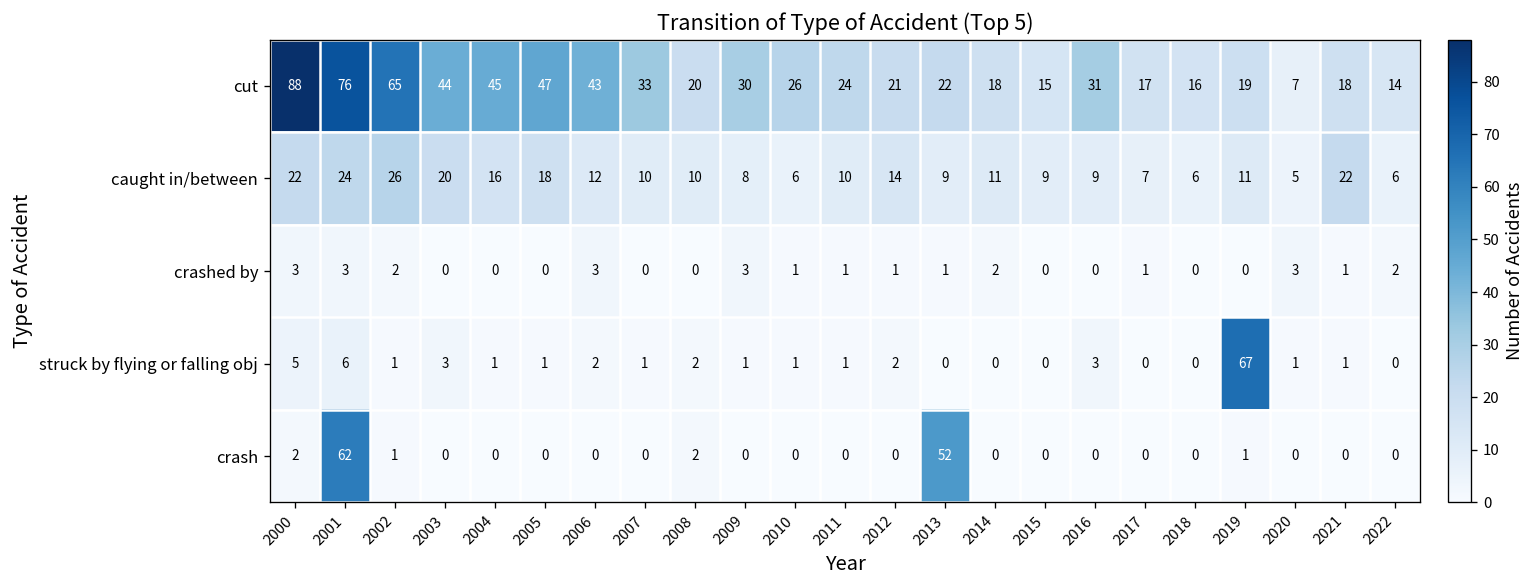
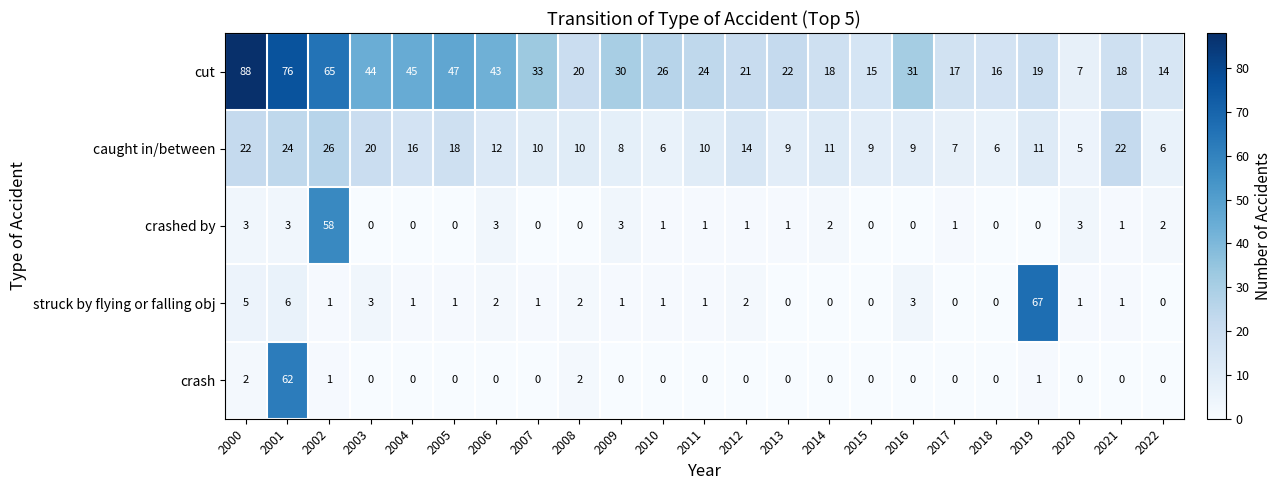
  {
    "cut": {
      "2000": 88,
      "2001": 76,
      "2002": 65,
      "2003": 44,
      "2004": 45,
      "2005": 47,
      "2006": 43,
      "2007": 33,
      "2008": 20,
      "2009": 30,
      "2010": 26,
      "2011": 24,
      "2012": 21,
      "2013": 22,
      "2014": 18,
      "2015": 15,
      "2016": 31,
      "2017": 17,
      "2018": 16,
      "2019": 19,
      "2020": 7,
      "2021": 18,
      "2022": 14
    },
    "caught in/between": {
      "2000": 22,
      "2001": 24,
      "2002": 26,
      "2003": 20,
      "2004": 16,
      "2005": 18,
      "2006": 12,
      "2007": 10,
      "2008": 10,
      "2009": 8,
      "2010": 6,
      "2011": 10,
      "2012": 14,
      "2013": 9,
      "2014": 11,
      "2015": 9,
      "2016": 9,
      "2017": 7,
      "2018": 6,
      "2019": 11,
      "2020": 5,
      "2021": 22,
      "2022": 6
    },
    "crashed by": {
      "2000": 3,
      "2001": 3,
-     "2002": 2,
+     "2002": 58,
      "2003": 0,
      "2004": 0,
      "2005": 0,
      "2006": 3,
      "2007": 0,
      "2008": 0,
      "2009": 3,
      "2010": 1,
      "2011": 1,
      "2012": 1,
      "2013": 1,
      "2014": 2,
      "2015": 0,
      "2016": 0,
      "2017": 1,
      "2018": 0,
      "2019": 0,
      "2020": 3,
      "2021": 1,
      "2022": 2
    },
    "struck by flying or falling obj": {
      "2000": 5,
      "2001": 6,
      "2002": 1,
      "2003": 3,
      "2004": 1,
      "2005": 1,
      "2006": 2,
      "2007": 1,
      "2008": 2,
      "2009": 1,
      "2010": 1,
      "2011": 1,
      "2012": 2,
      "2013": 0,
      "2014": 0,
      "2015": 0,
      "2016": 3,
      "2017": 0,
      "2018": 0,
      "2019": 67,
      "2020": 1,
      "2021": 1,
      "2022": 0
    },
    "crash": {
      "2000": 2,
      "2001": 62,
      "2002": 1,
      "2003": 0,
      "2004": 0,
      "2005": 0,
      "2006": 0,
      "2007": 0,
      "2008": 2,
      "2009": 0,
      "2010": 0,
      "2011": 0,
      "2012": 0,
-     "2013": 52,
+     "2013": 0,
      "2014": 0,
      "2015": 0,
      "2016": 0,
      "2017": 0,
      "2018": 0,
      "2019": 1,
      "2020": 0,
      "2021": 0,
      "2022": 0
    }
  }
